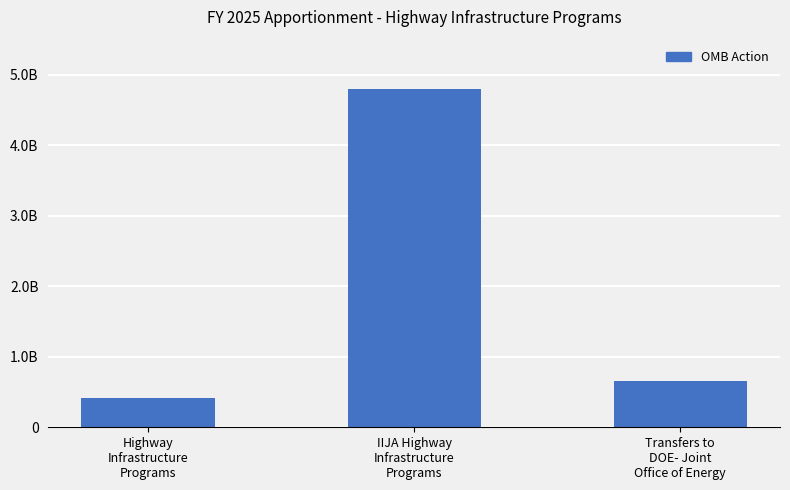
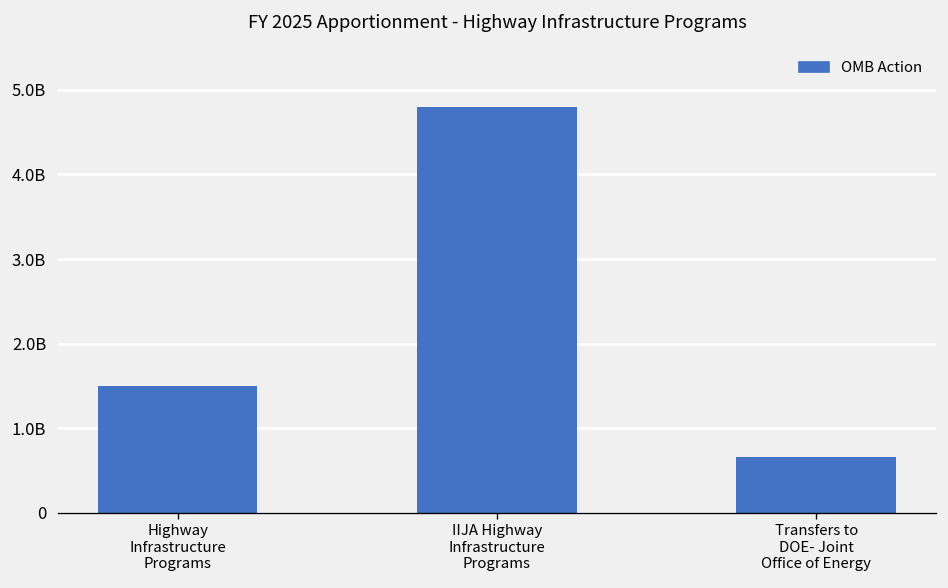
  {
-   "Highway Infrastructure Programs": 400000000,
+   "Highway Infrastructure Programs": 1500000000,
    "IIJA Highway Infrastructure Programs": 4800000000,
    "Transfers to DOE- Joint Office of Energy": 700000000
  }
